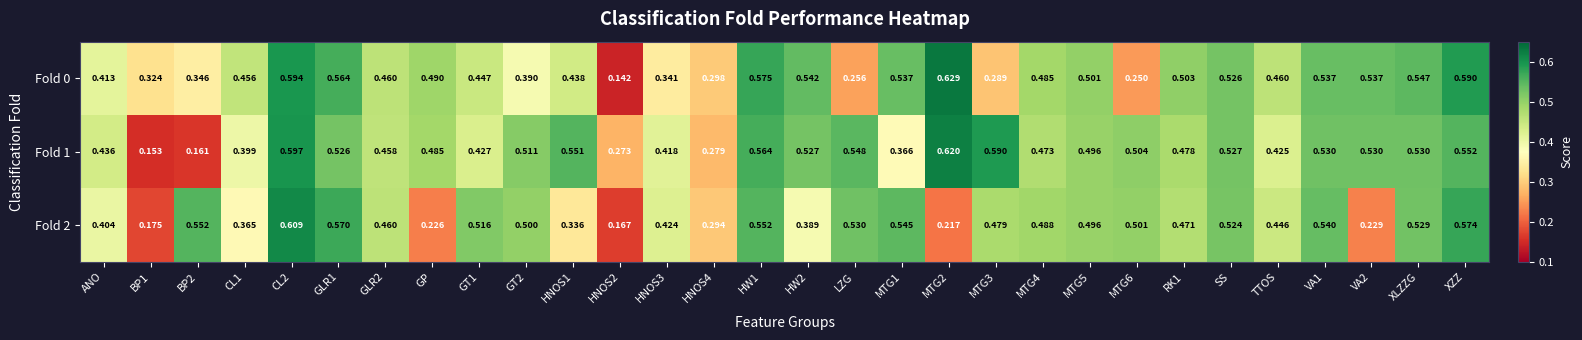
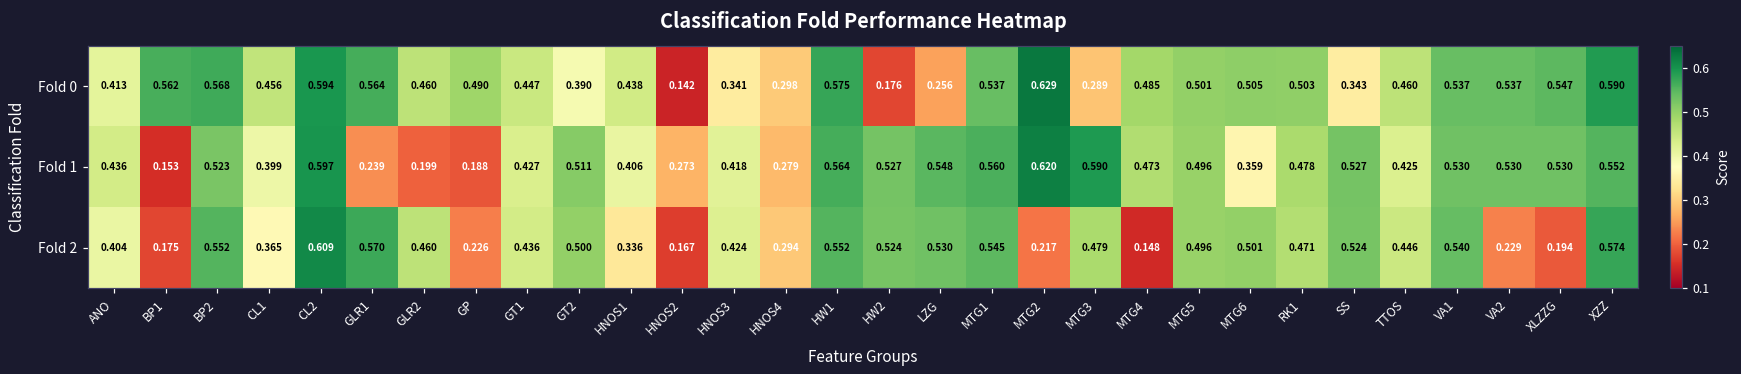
  {
    "Fold 0": {
      "ANO": 0.413,
-     "BP1": 0.324,
-     "BP2": 0.346,
+     "BP1": 0.562,
+     "BP2": 0.568,
      "CL1": 0.456,
      "CL2": 0.594,
      "GLR1": 0.564,
      "GLR2": 0.460,
      "GP": 0.490,
      "GT1": 0.447,
      "GT2": 0.390,
      "HNOS1": 0.438,
      "HNOS2": 0.142,
      "HNOS3": 0.341,
      "HNOS4": 0.298,
      "HW1": 0.575,
-     "HW2": 0.542,
+     "HW2": 0.176,
      "LZG": 0.256,
      "MTG1": 0.537,
      "MTG2": 0.629,
      "MTG3": 0.289,
      "MTG4": 0.485,
      "MTG5": 0.501,
-     "MTG6": 0.250,
+     "MTG6": 0.505,
      "RK1": 0.503,
-     "SS": 0.526,
+     "SS": 0.343,
      "TTOS": 0.460,
      "VA1": 0.537,
      "VA2": 0.537,
      "XLZZG": 0.547,
      "XZZ": 0.590
    },
    "Fold 1": {
      "ANO": 0.436,
      "BP1": 0.153,
-     "BP2": 0.161,
+     "BP2": 0.523,
      "CL1": 0.399,
      "CL2": 0.597,
-     "GLR1": 0.526,
-     "GLR2": 0.458,
-     "GP": 0.485,
+     "GLR1": 0.239,
+     "GLR2": 0.199,
+     "GP": 0.188,
      "GT1": 0.427,
      "GT2": 0.511,
-     "HNOS1": 0.551,
+     "HNOS1": 0.406,
      "HNOS2": 0.273,
      "HNOS3": 0.418,
      "HNOS4": 0.279,
      "HW1": 0.564,
      "HW2": 0.527,
      "LZG": 0.548,
-     "MTG1": 0.366,
+     "MTG1": 0.560,
      "MTG2": 0.620,
      "MTG3": 0.590,
      "MTG4": 0.473,
      "MTG5": 0.496,
-     "MTG6": 0.504,
+     "MTG6": 0.359,
      "RK1": 0.478,
      "SS": 0.527,
      "TTOS": 0.425,
      "VA1": 0.530,
      "VA2": 0.530,
      "XLZZG": 0.530,
      "XZZ": 0.552
    },
    "Fold 2": {
      "ANO": 0.404,
      "BP1": 0.175,
      "BP2": 0.552,
      "CL1": 0.365,
      "CL2": 0.609,
      "GLR1": 0.570,
      "GLR2": 0.460,
      "GP": 0.226,
-     "GT1": 0.516,
+     "GT1": 0.436,
      "GT2": 0.500,
      "HNOS1": 0.336,
      "HNOS2": 0.167,
      "HNOS3": 0.424,
      "HNOS4": 0.294,
      "HW1": 0.552,
-     "HW2": 0.389,
+     "HW2": 0.524,
      "LZG": 0.530,
      "MTG1": 0.545,
      "MTG2": 0.217,
      "MTG3": 0.479,
-     "MTG4": 0.488,
+     "MTG4": 0.148,
      "MTG5": 0.496,
      "MTG6": 0.501,
      "RK1": 0.471,
      "SS": 0.524,
      "TTOS": 0.446,
      "VA1": 0.540,
      "VA2": 0.229,
-     "XLZZG": 0.529,
+     "XLZZG": 0.194,
      "XZZ": 0.574
    }
  }
